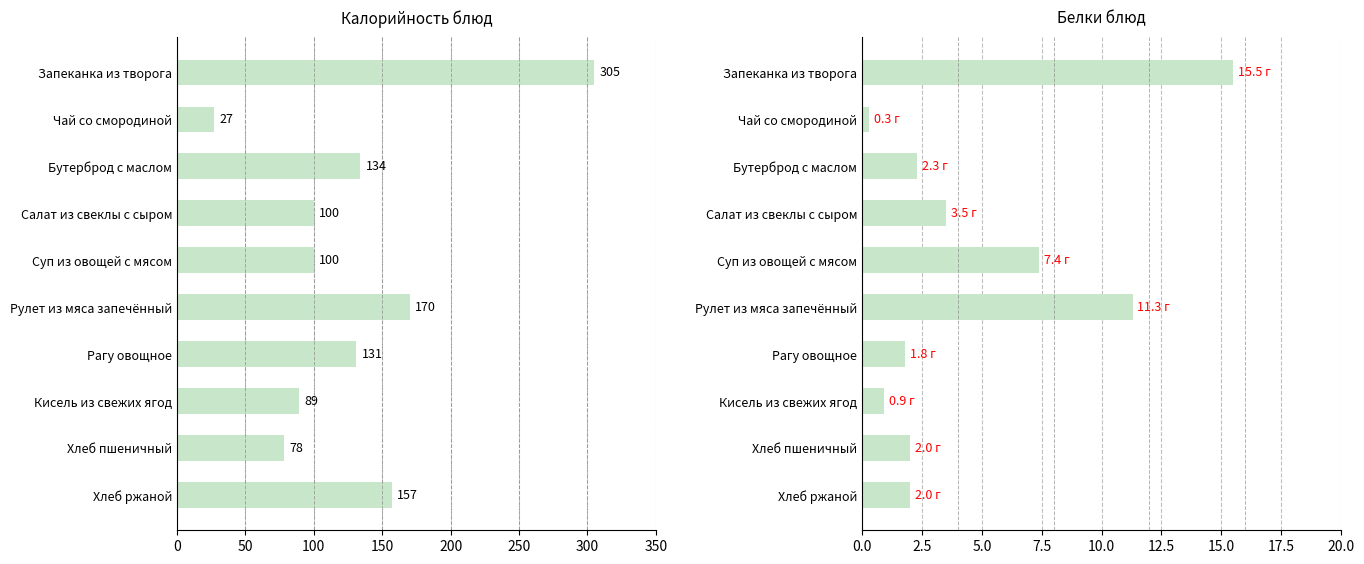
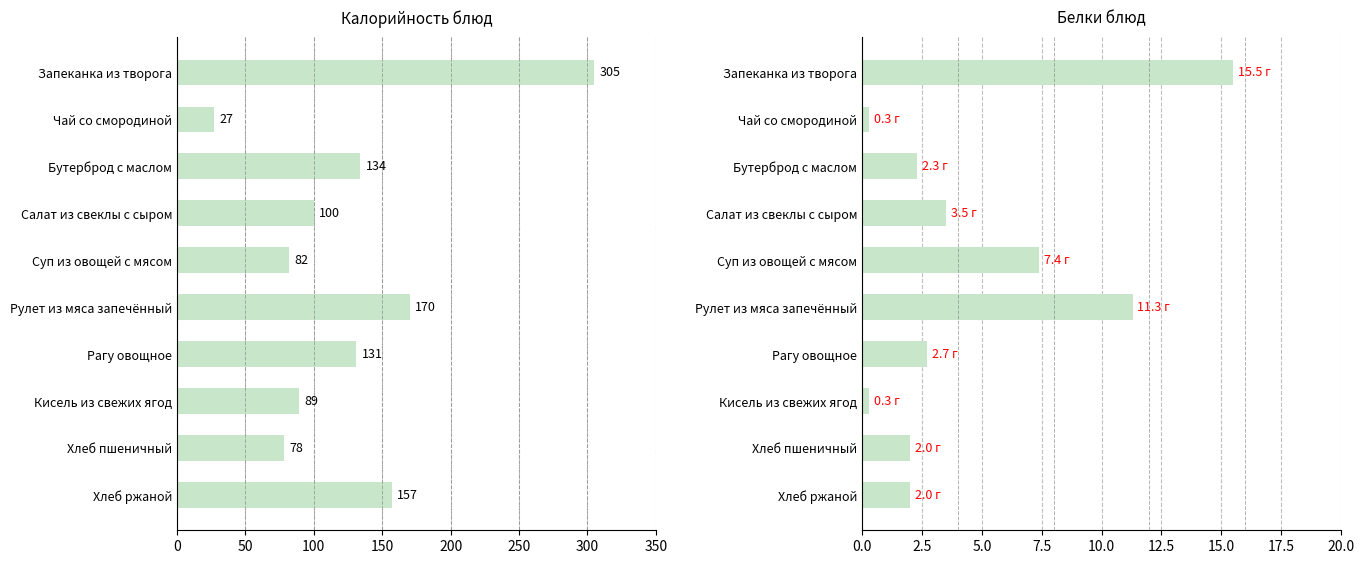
  {
    "Калорийность блюд": {
      "Запеканка из творога": 305,
      "Чай со смородиной": 27,
      "Бутерброд с маслом": 134,
      "Салат из свеклы с сыром": 100,
-     "Суп из овощей с мясом": 100,
+     "Суп из овощей с мясом": 82,
      "Рулет из мяса запечённый": 170,
      "Рагу овощное": 131,
      "Кисель из свежих ягод": 89,
      "Хлеб пшеничный": 78,
      "Хлеб ржаной": 157
    },
    "Белки блюд": {
      "Запеканка из творога": 15.5,
      "Чай со смородиной": 0.3,
      "Бутерброд с маслом": 2.3,
      "Салат из свеклы с сыром": 3.5,
      "Суп из овощей с мясом": 7.4,
      "Рулет из мяса запечённый": 11.3,
-     "Рагу овощное": 1.8,
-     "Кисель из свежих ягод": 0.9,
+     "Рагу овощное": 2.7,
+     "Кисель из свежих ягод": 0.3,
      "Хлеб пшеничный": 2.0,
      "Хлеб ржаной": 2.0
    }
  }
